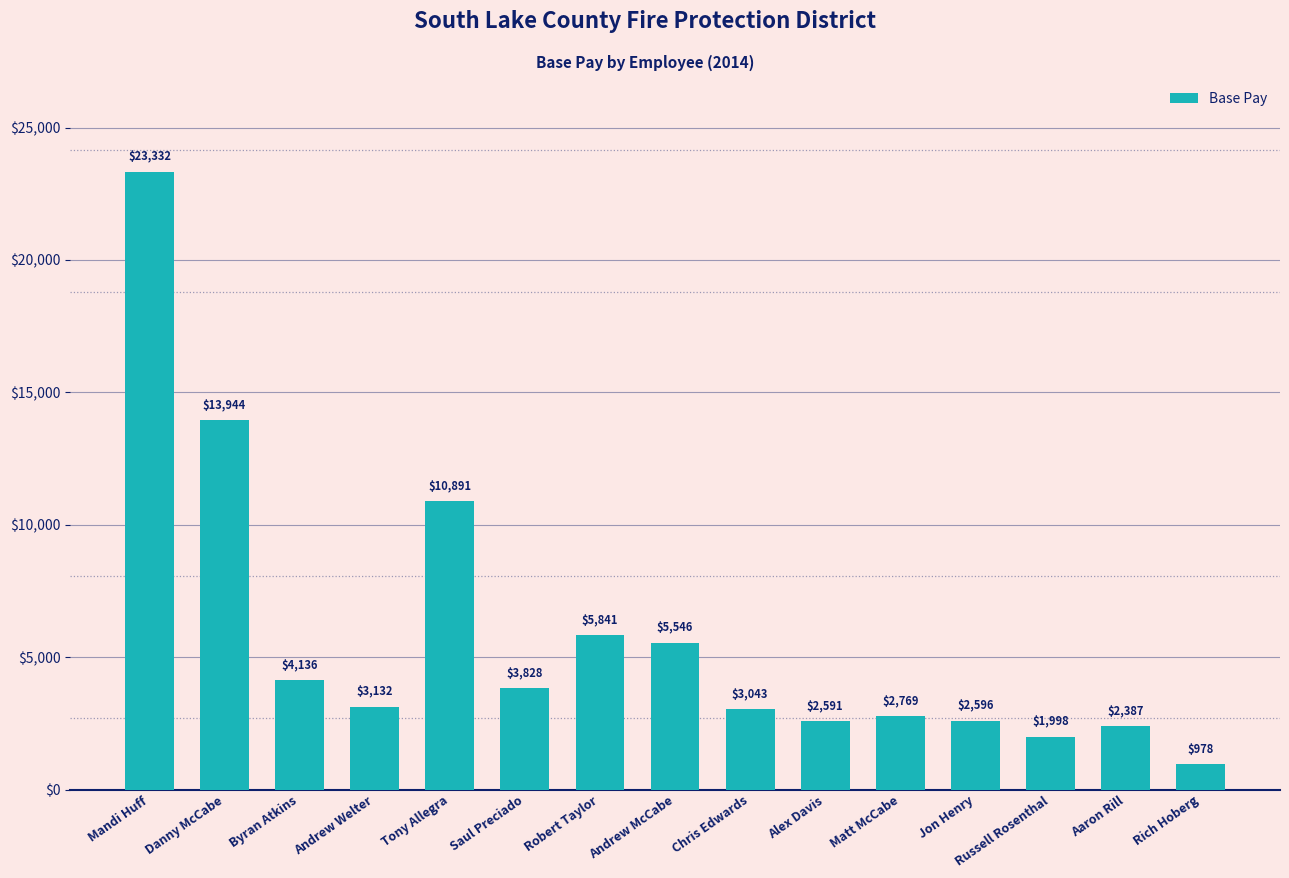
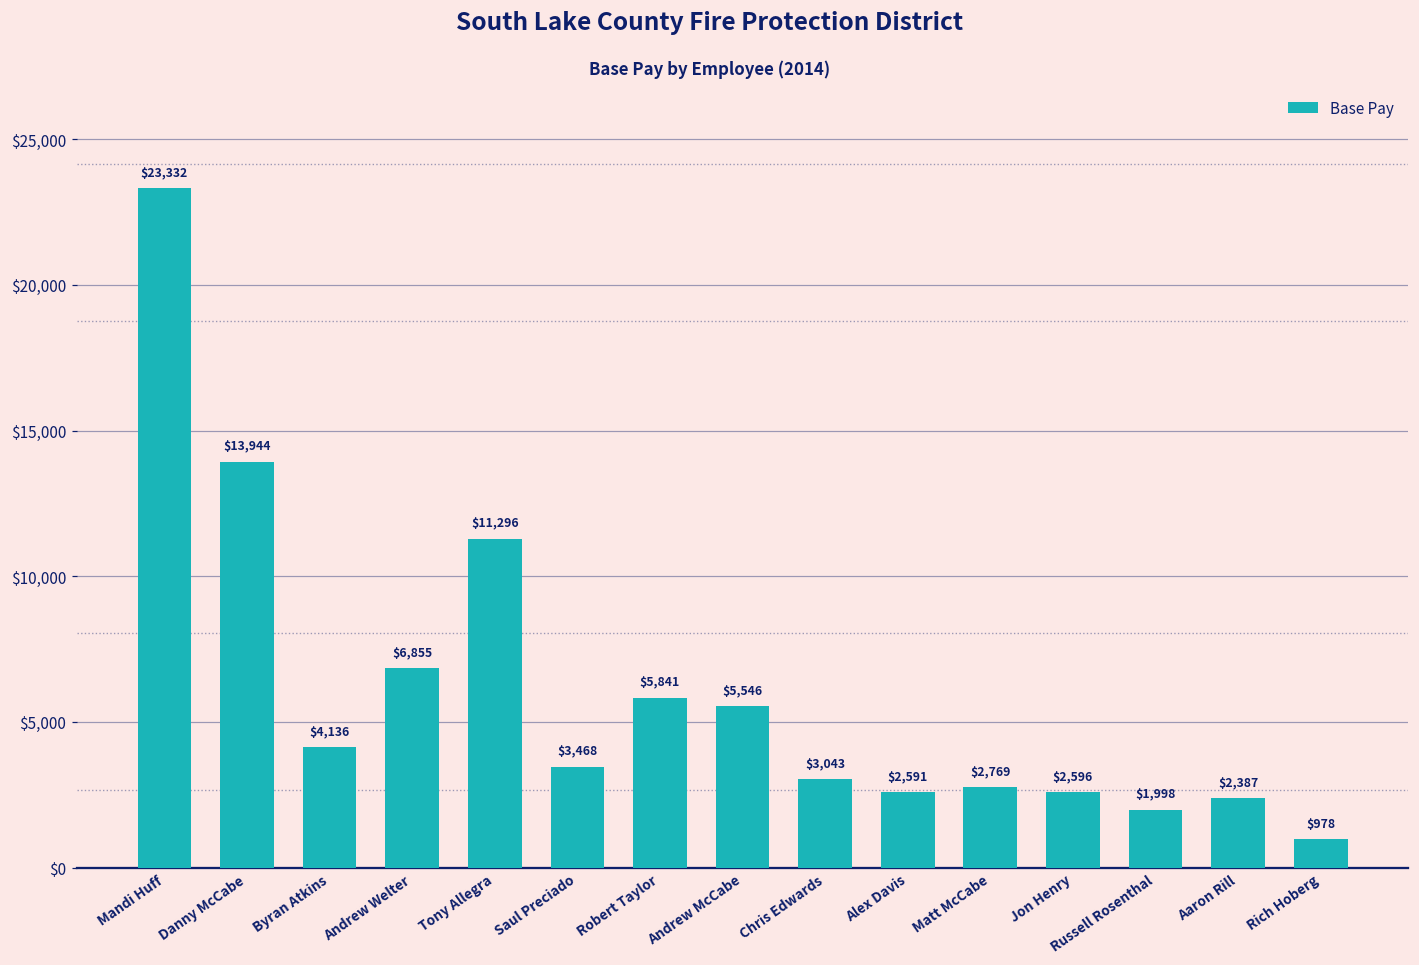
  {
    "Mandi Huff": "$23,332",
    "Danny McCabe": "$13,944",
    "Byran Atkins": "$4,136",
-   "Andrew Welter": "$3,132",
-   "Tony Allegra": "$10,891",
-   "Saul Preciado": "$3,828",
+   "Andrew Welter": "$6,855",
+   "Tony Allegra": "$11,296",
+   "Saul Preciado": "$3,468",
    "Robert Taylor": "$5,841",
    "Andrew McCabe": "$5,546",
    "Chris Edwards": "$3,043",
    "Alex Davis": "$2,591",
    "Matt McCabe": "$2,769",
    "Jon Henry": "$2,596",
    "Russell Rosenthal": "$1,998",
    "Aaron Rill": "$2,387",
    "Rich Hoberg": "$978"
  }
